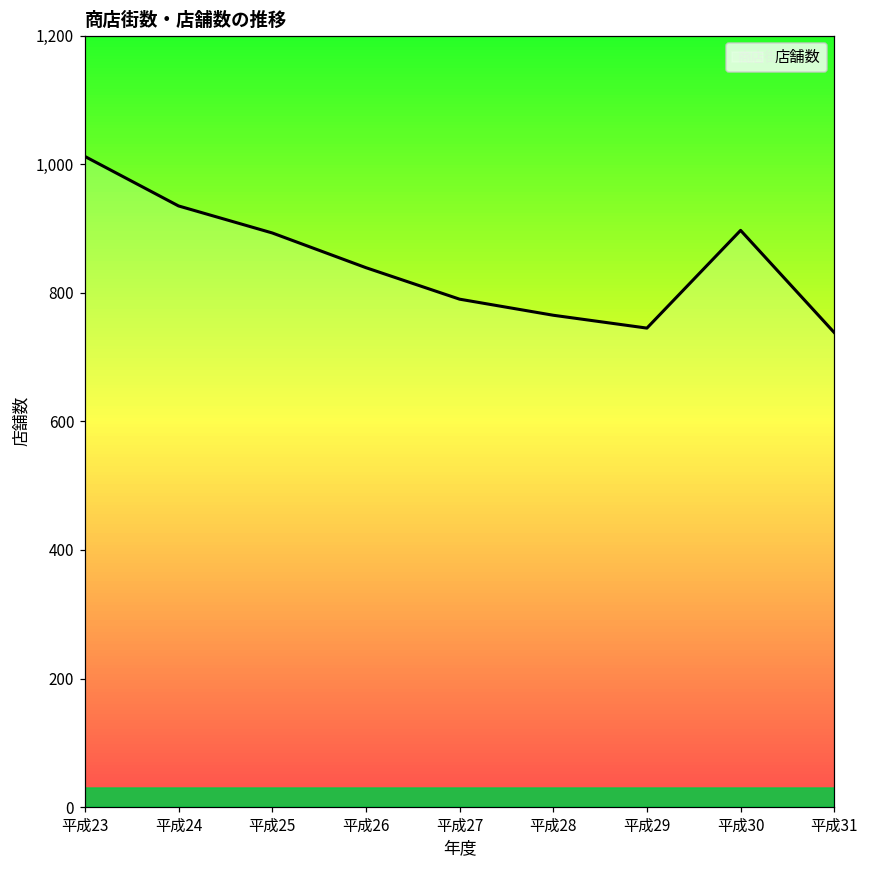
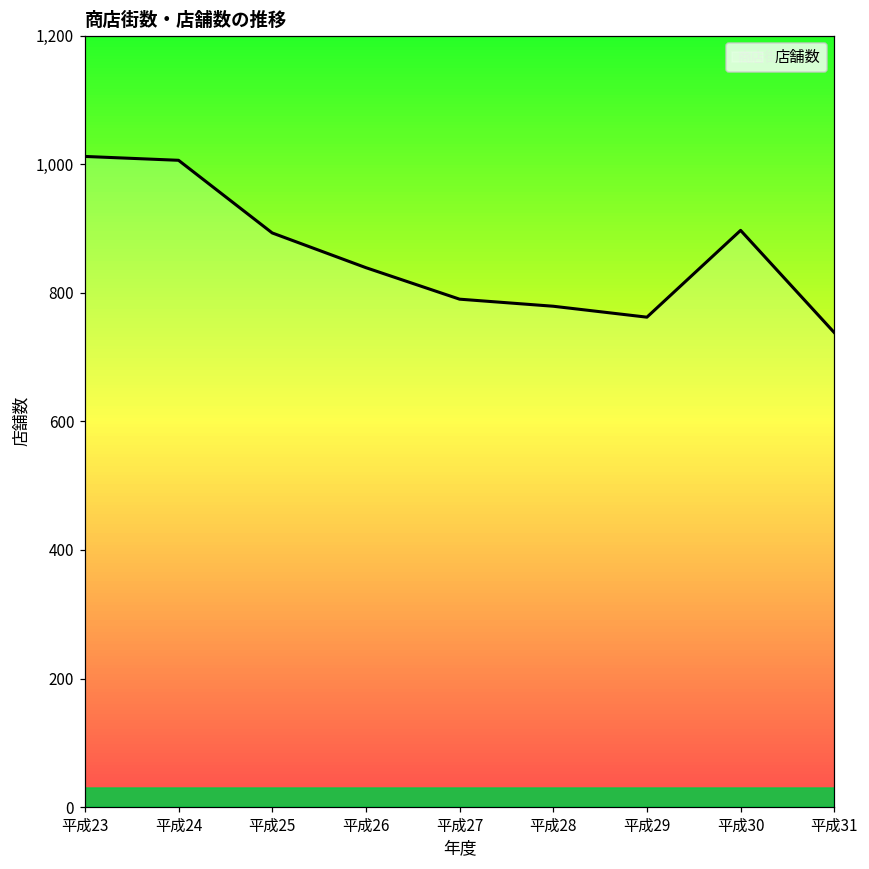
  {
    "平成23": "1,010",
-   "平成24": "940",
+   "平成24": "1,010",
    "平成25": "890",
    "平成26": "840",
    "平成27": "790",
-   "平成28": "770",
-   "平成29": "750",
+   "平成28": "780",
+   "平成29": "760",
    "平成30": "900",
    "平成31": "740"
  }
